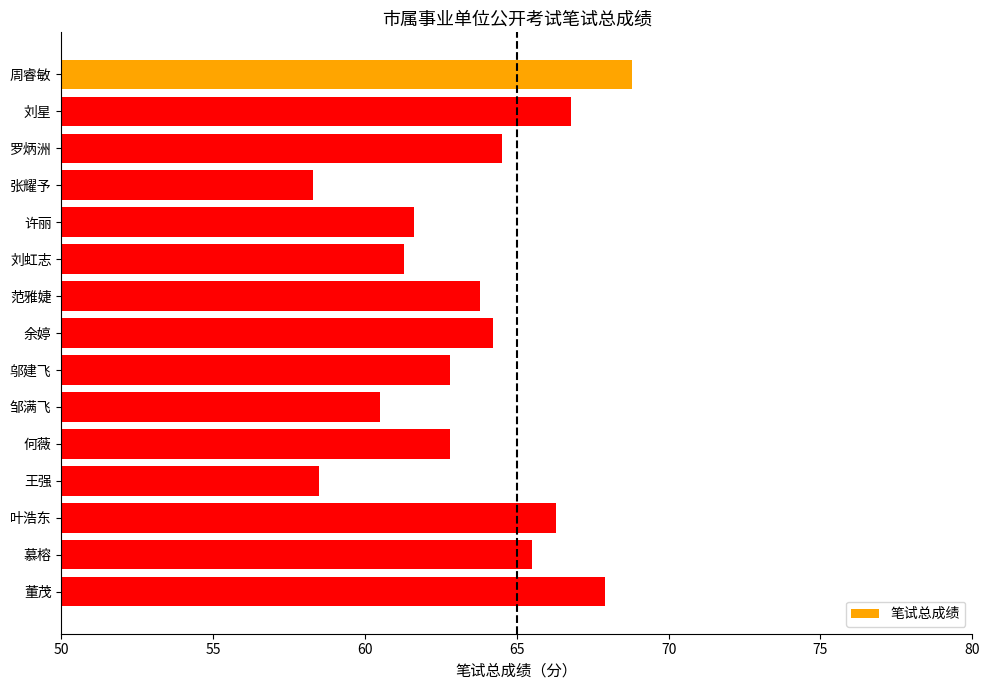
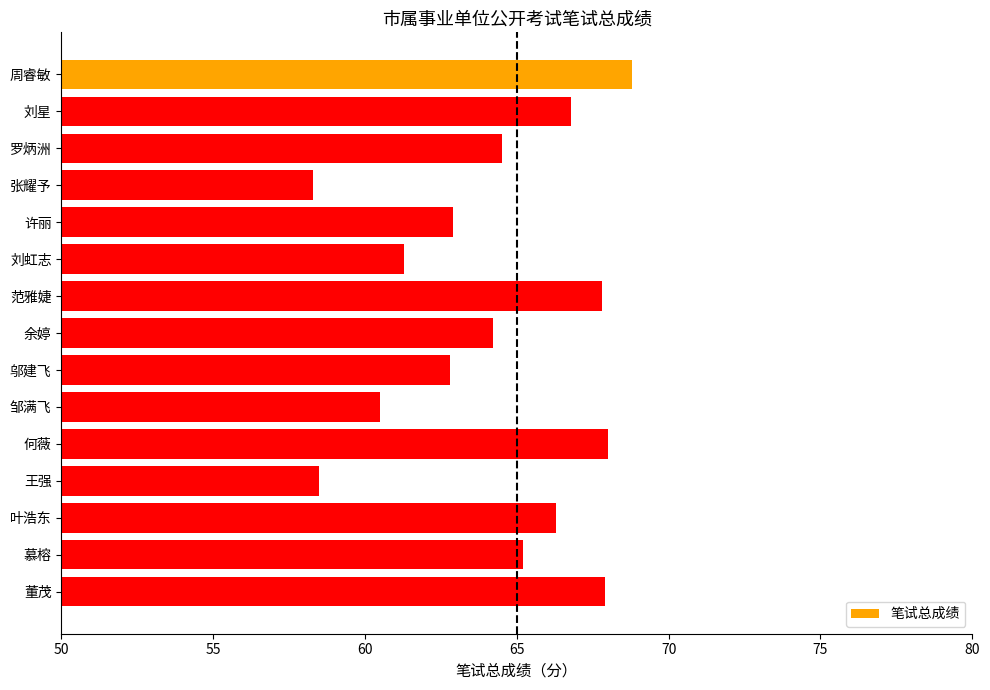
  {
    "周睿敏": 68.8,
    "刘星": 66.8,
    "罗炳洲": 64.5,
    "张耀予": 58.3,
-   "许丽": 61.6,
+   "许丽": 62.9,
    "刘虹志": 61.3,
-   "范雅婕": 63.8,
+   "范雅婕": 67.8,
    "余婷": 64.2,
    "邬建飞": 62.8,
    "邹满飞": 60.5,
-   "何薇": 62.8,
+   "何薇": 68.0,
    "王强": 58.5,
    "叶浩东": 66.3,
-   "慕榕": 65.5,
+   "慕榕": 65.2,
    "董茂": 67.9
  }
